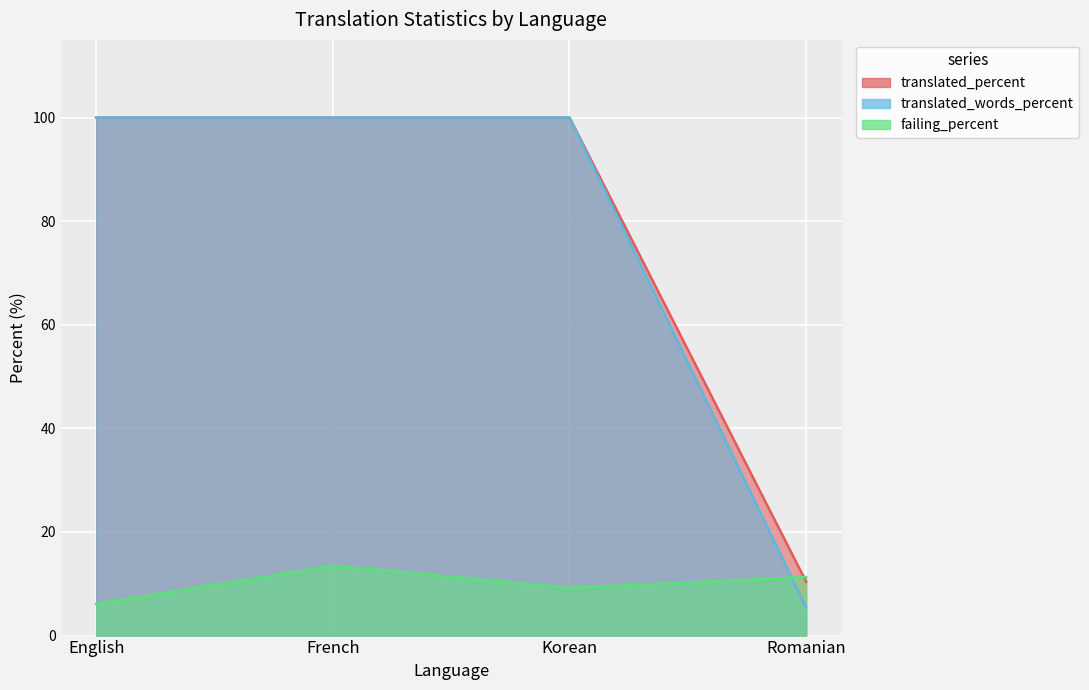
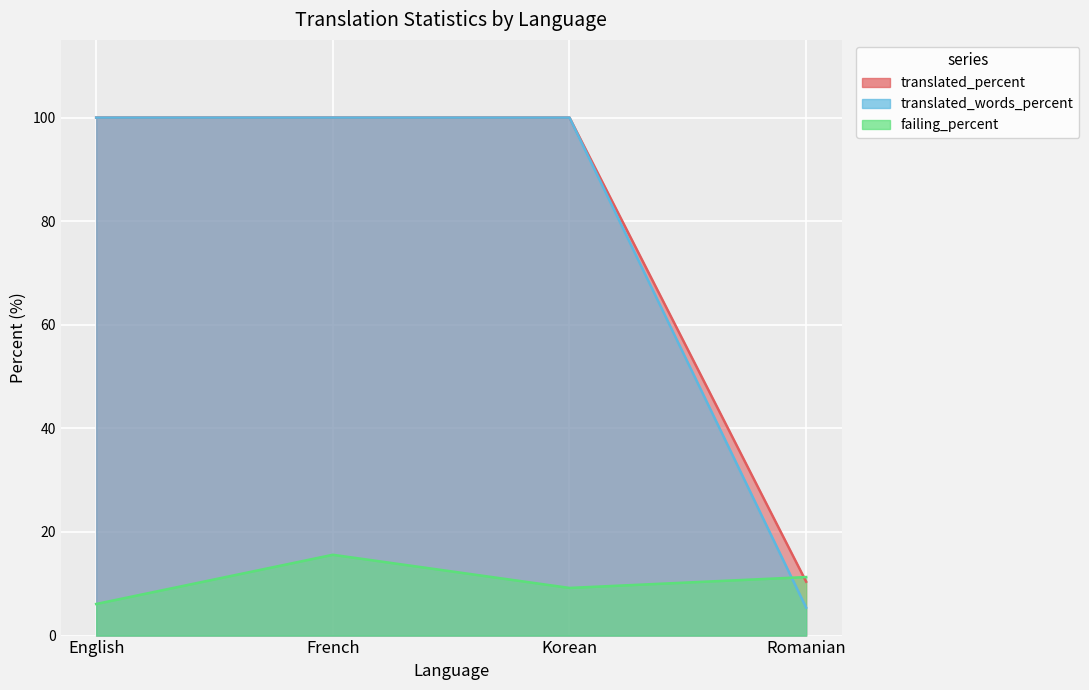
  {
    "translated_percent": {
      "Romanian": 10
    },
    "translated_words_percent": {
      "Romanian": 5
    },
    "failing_percent": {
      "English": 6,
-     "French": 14,
+     "French": 16,
      "Korean": 9,
      "Romanian": 11
    }
  }
